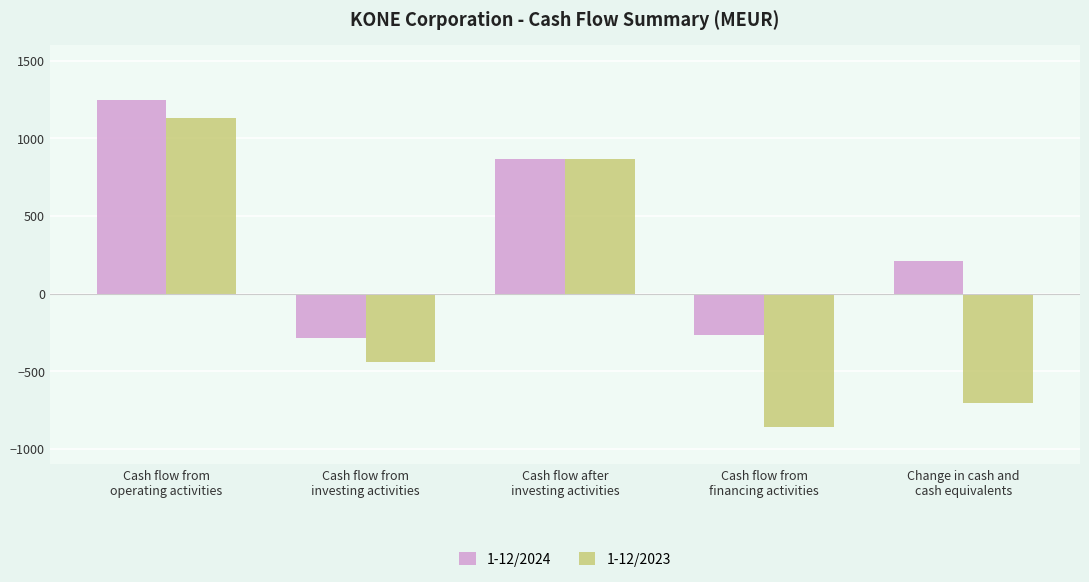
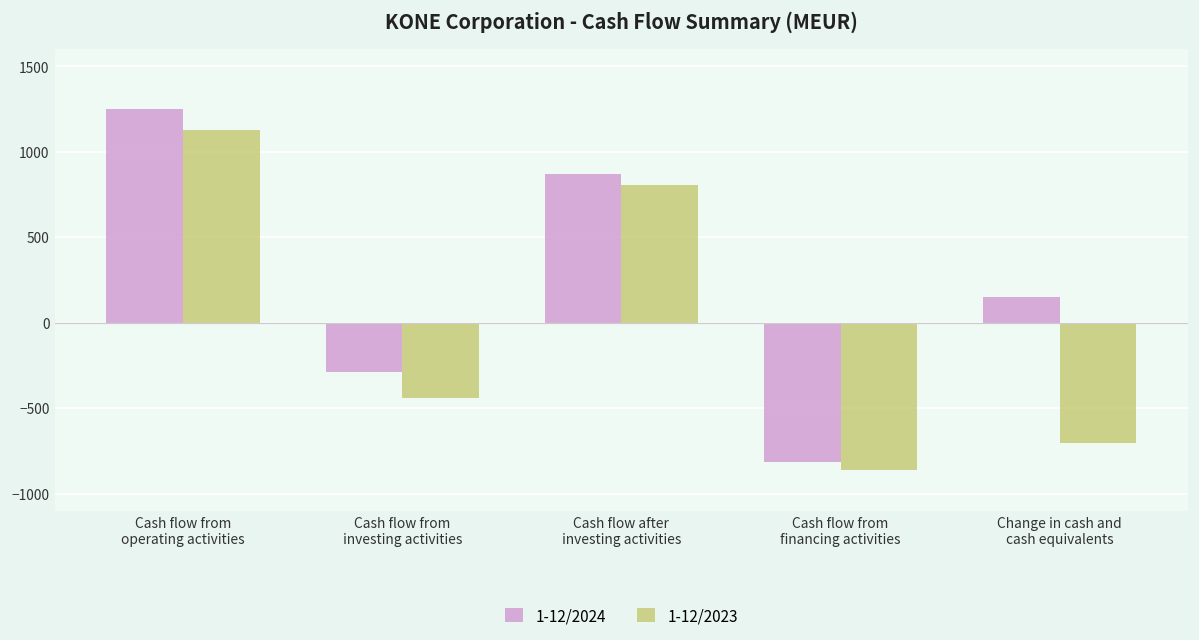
  {
    "1-12/2024": {
      "Cash flow from operating activities": 1250,
      "Cash flow from investing activities": -290,
      "Cash flow after investing activities": 870,
-     "Cash flow from financing activities": -270,
-     "Change in cash and cash equivalents": 210
+     "Cash flow from financing activities": -810,
+     "Change in cash and cash equivalents": 150
    },
    "1-12/2023": {
      "Cash flow from operating activities": 1130,
      "Cash flow from investing activities": -440,
-     "Cash flow after investing activities": 870,
+     "Cash flow after investing activities": 810,
      "Cash flow from financing activities": -860,
      "Change in cash and cash equivalents": -710
    }
  }
